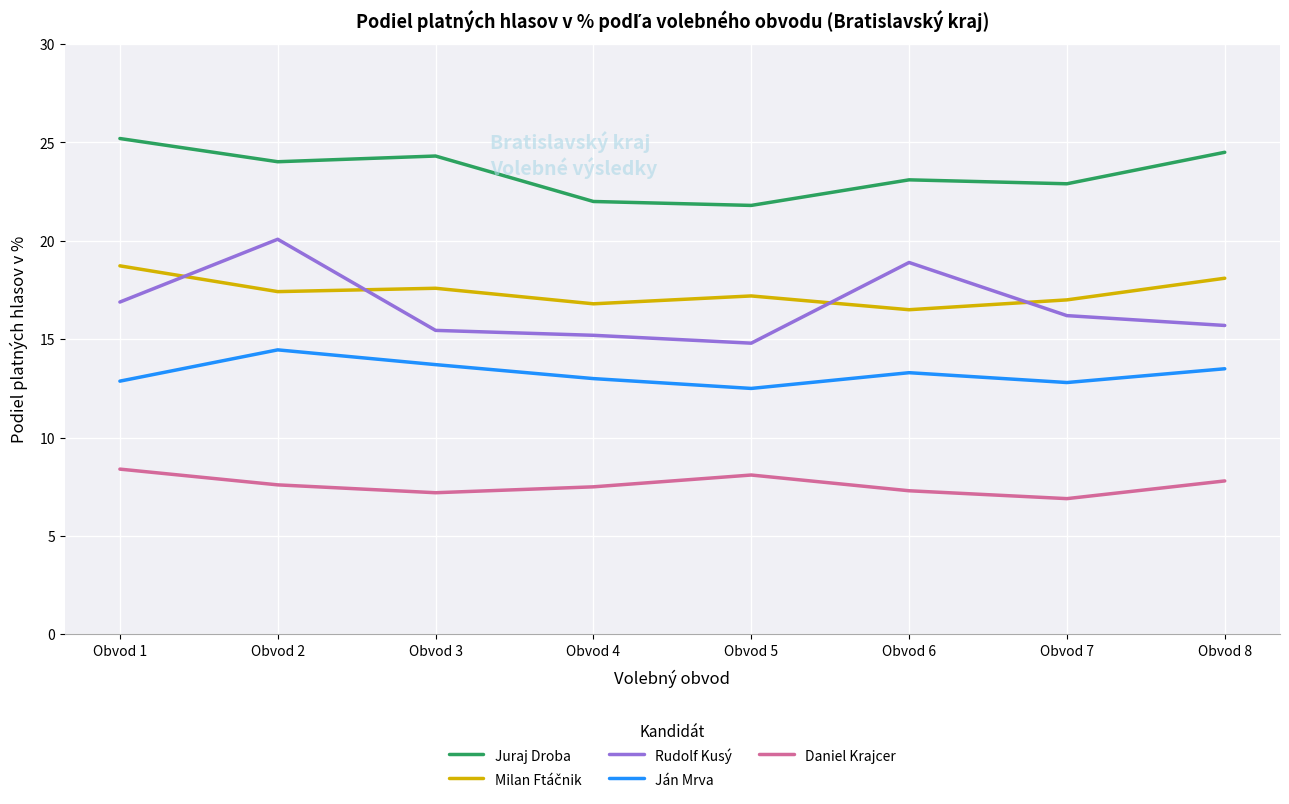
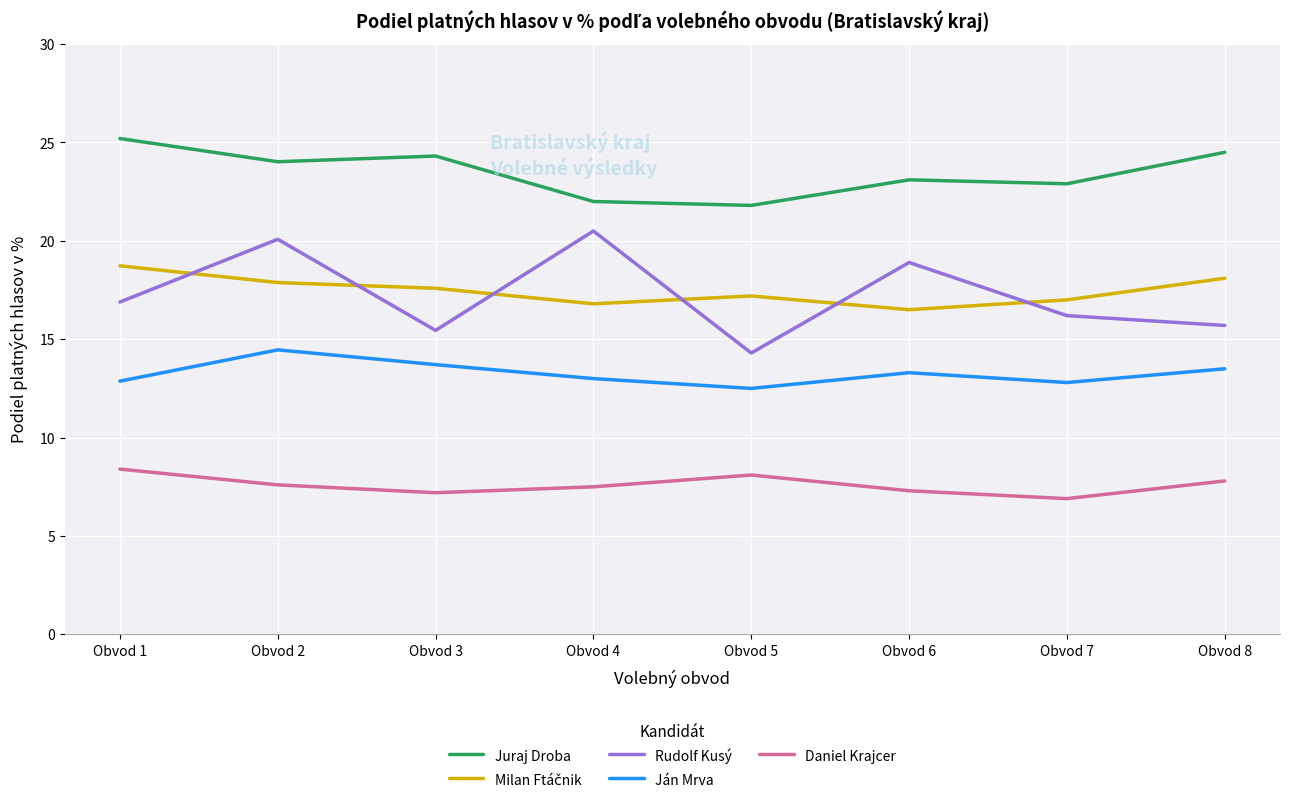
  {
    "Juraj Droba": {
      "Obvod 1": 25.2,
      "Obvod 2": 24.0,
      "Obvod 3": 24.3,
      "Obvod 4": 22.0,
      "Obvod 5": 21.8,
      "Obvod 6": 23.1,
      "Obvod 7": 22.9,
      "Obvod 8": 24.5
    },
    "Milan Ftáčnik": {
      "Obvod 1": 18.7,
-     "Obvod 2": 17.4,
+     "Obvod 2": 17.9,
      "Obvod 3": 17.6,
      "Obvod 4": 16.8,
      "Obvod 5": 17.2,
      "Obvod 6": 16.5,
      "Obvod 7": 17.0,
      "Obvod 8": 18.1
    },
    "Rudolf Kusý": {
      "Obvod 1": 16.9,
      "Obvod 2": 20.1,
      "Obvod 3": 15.5,
-     "Obvod 4": 15.2,
-     "Obvod 5": 14.8,
+     "Obvod 4": 20.5,
+     "Obvod 5": 14.3,
      "Obvod 6": 18.9,
      "Obvod 7": 16.2,
      "Obvod 8": 15.7
    },
    "Ján Mrva": {
      "Obvod 1": 12.9,
      "Obvod 2": 14.5,
      "Obvod 3": 13.7,
      "Obvod 4": 13.0,
      "Obvod 5": 12.5,
      "Obvod 6": 13.3,
      "Obvod 7": 12.8,
      "Obvod 8": 13.5
    },
    "Daniel Krajcer": {
      "Obvod 1": 8.4,
      "Obvod 2": 7.6,
      "Obvod 3": 7.2,
      "Obvod 4": 7.5,
      "Obvod 5": 8.1,
      "Obvod 6": 7.3,
      "Obvod 7": 6.9,
      "Obvod 8": 7.8
    }
  }
